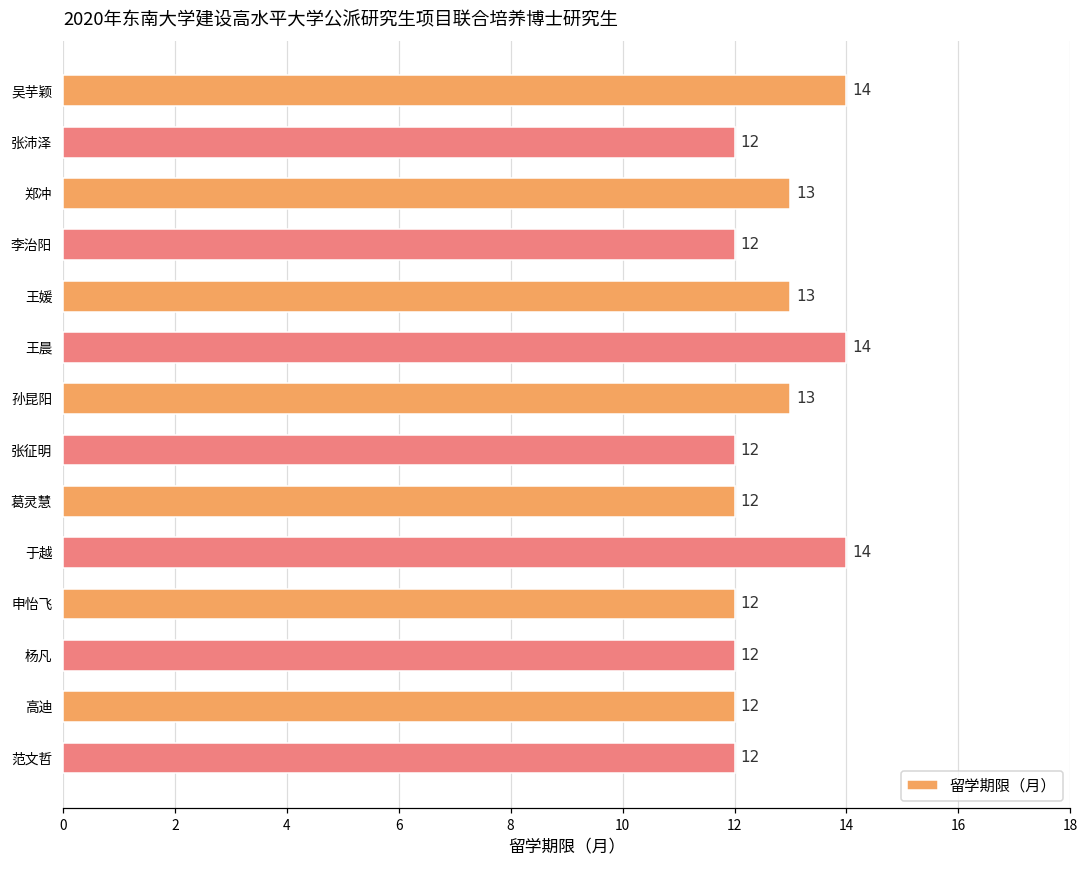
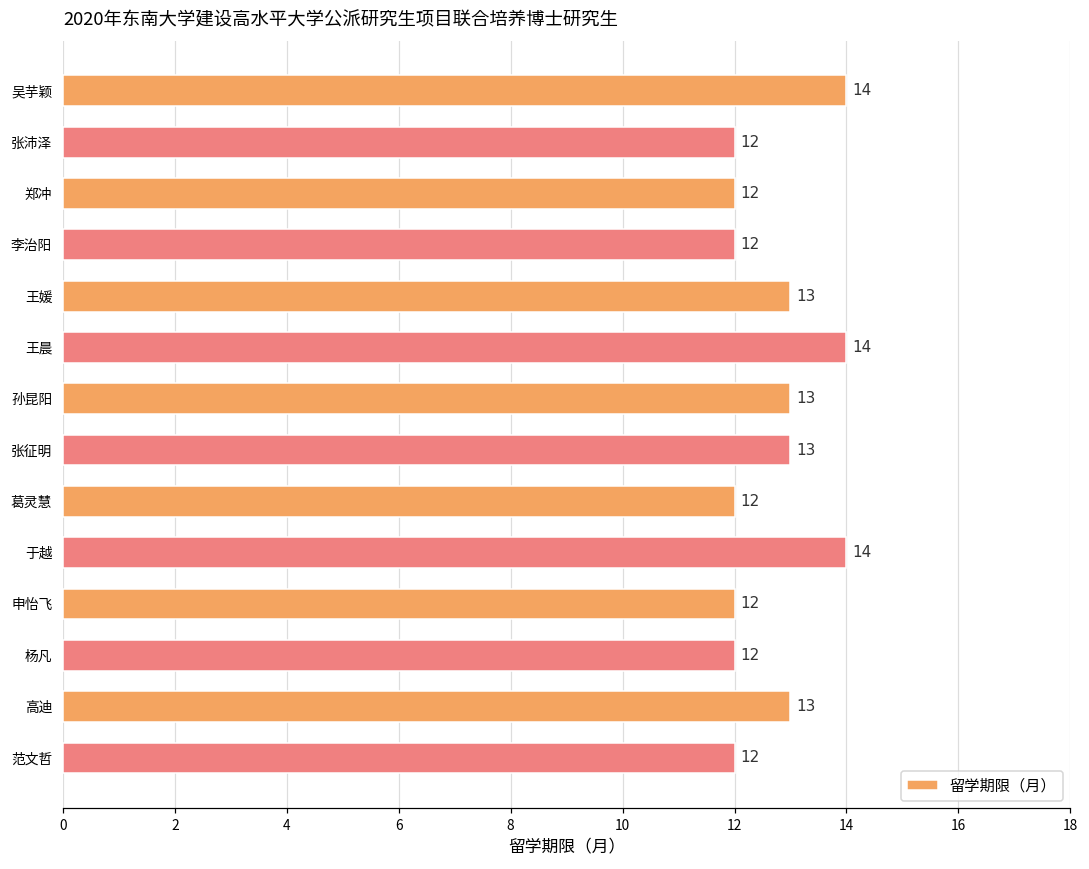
  {
    "吴芋颖": 14,
    "张沛泽": 12,
-   "郑冲": 13,
+   "郑冲": 12,
    "李治阳": 12,
    "王媛": 13,
    "王晨": 14,
    "孙昆阳": 13,
-   "张征明": 12,
+   "张征明": 13,
    "葛灵慧": 12,
    "于越": 14,
    "申怡飞": 12,
    "杨凡": 12,
-   "高迪": 12,
+   "高迪": 13,
    "范文哲": 12
  }
